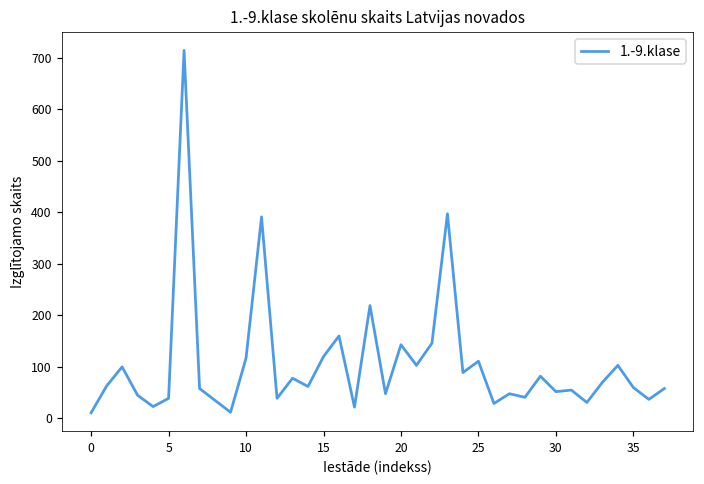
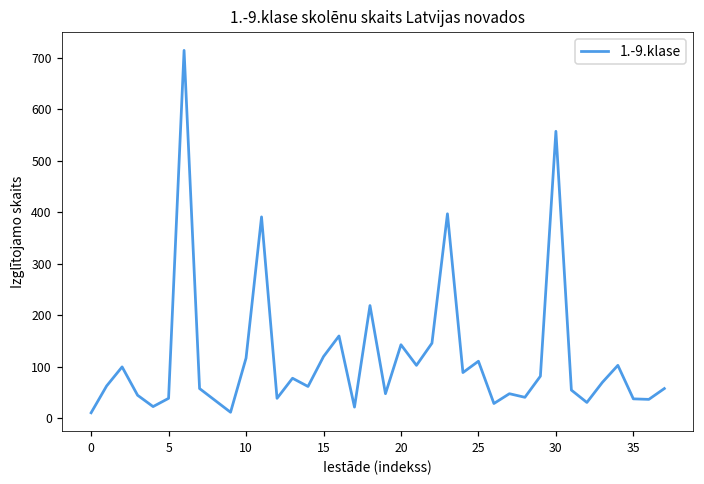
  {
    "0": 10,
    "5": 40,
    "10": 120,
    "15": 120,
    "20": 140,
    "25": 110,
-   "30": 50,
-   "35": 60
+   "30": 560,
+   "35": 40
  }
